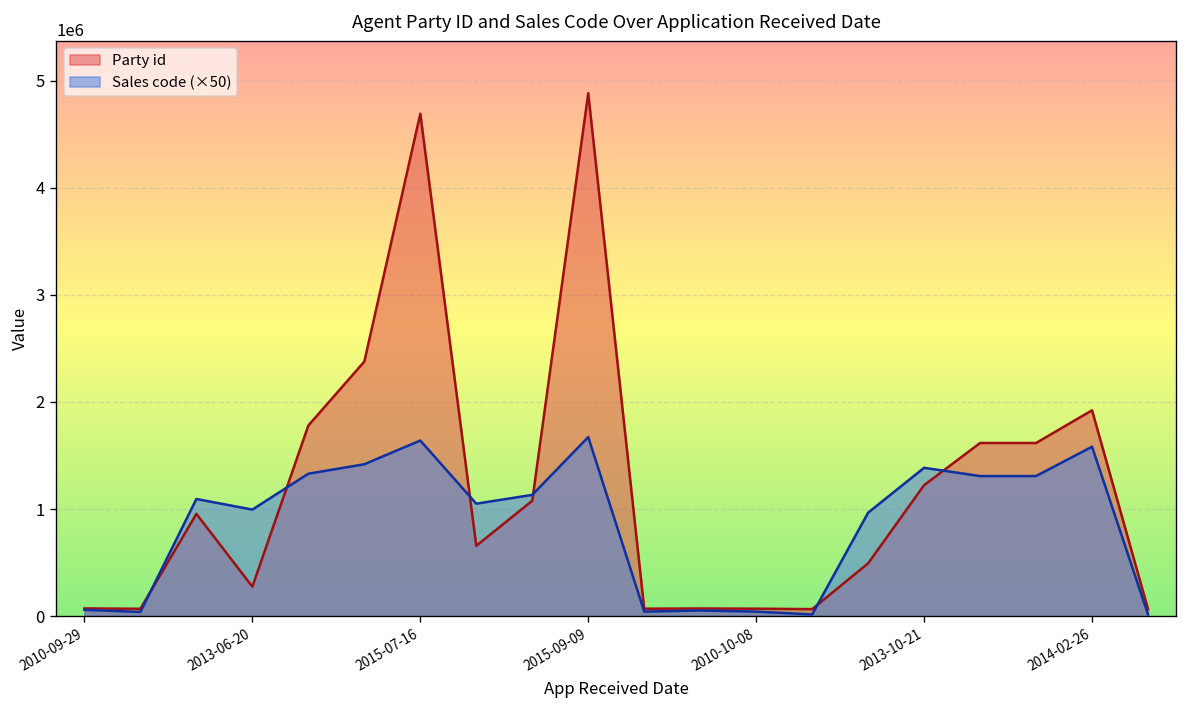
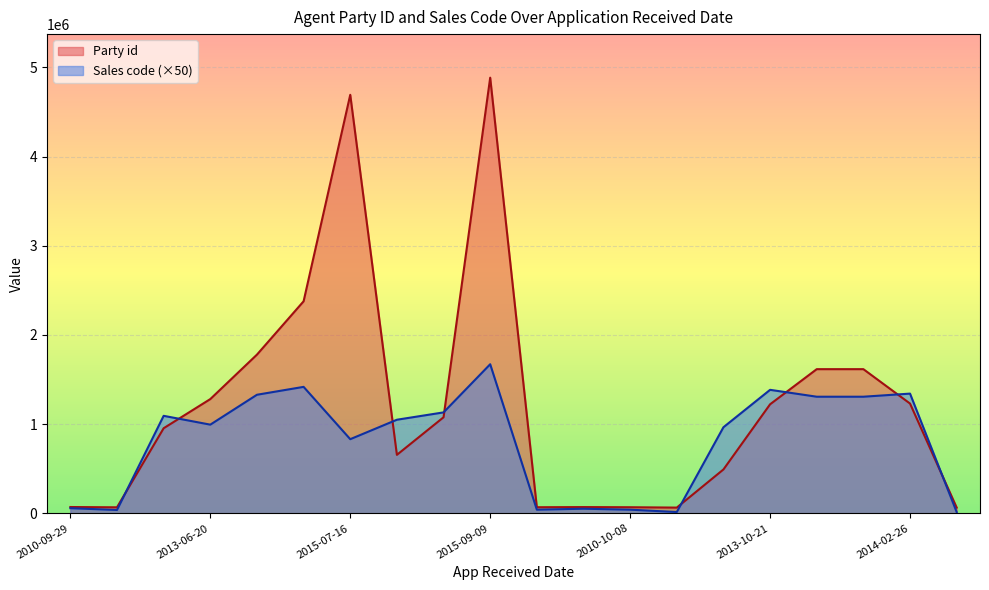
  {
    "Party id": {
-     "2013-06-20": 300000,
+     "2013-06-20": 1300000,
      "2015-07-16": 4700000,
      "2015-09-09": 4900000,
      "2013-10-21": 1200000,
-     "2014-02-26": 1900000
+     "2014-02-26": 1200000
    },
    "Sales code (×50)": {
      "2013-06-20": 1000000,
-     "2015-07-16": 1600000,
+     "2015-07-16": 800000,
      "2015-09-09": 1700000,
      "2013-10-21": 1400000,
-     "2014-02-26": 1600000
+     "2014-02-26": 1300000
    }
  }
